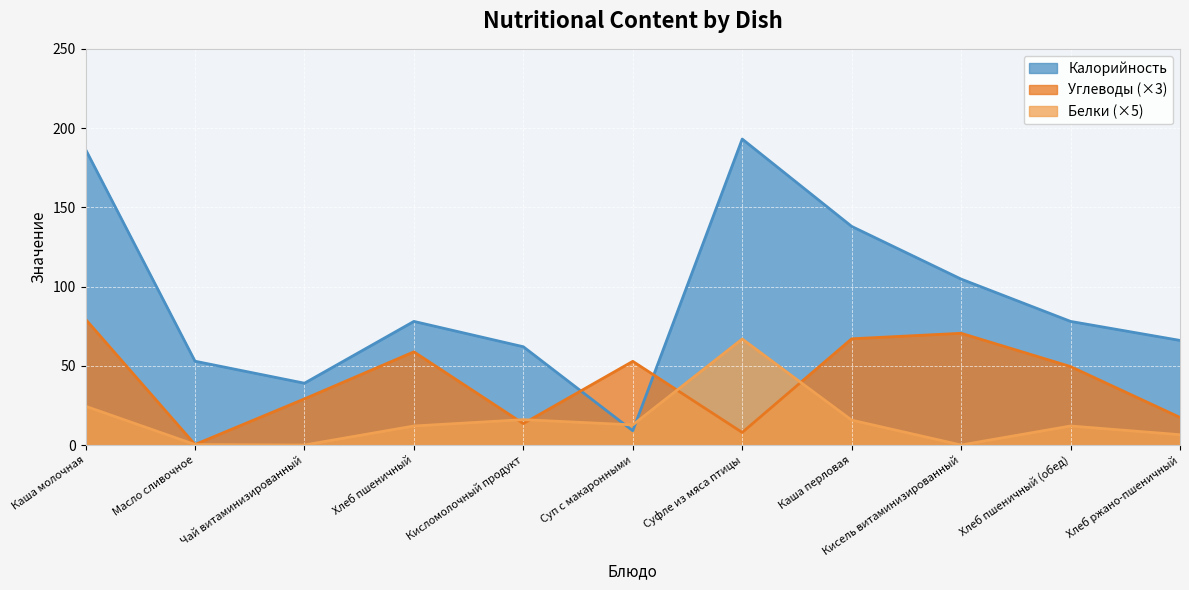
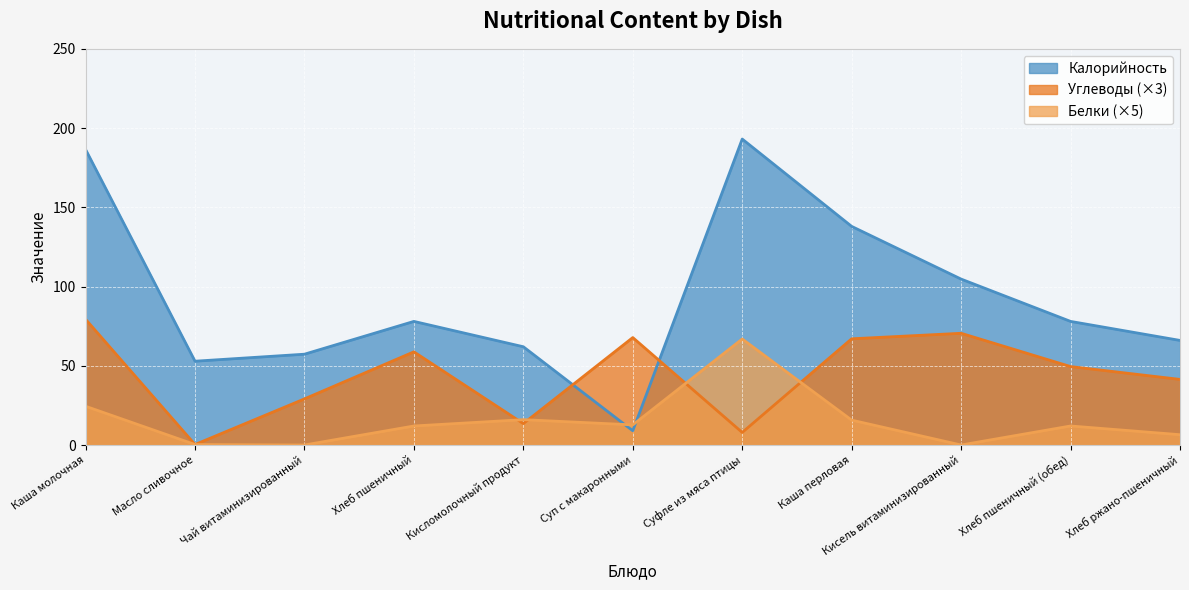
  {
    "Калорийность": {
      "Каша молочная": 187,
      "Масло сливочное": 53,
-     "Чай витаминизированный": 39,
+     "Чай витаминизированный": 57,
      "Хлеб пшеничный": 78,
      "Кисломолочный продукт": 62,
      "Суп с макаронными": 9,
      "Суфле из мяса птицы": 193,
      "Каша перловая": 138,
      "Кисель витаминизированный": 105,
      "Хлеб пшеничный (обед)": 78,
      "Хлеб ржано-пшеничный": 66
    },
    "Углеводы (×3)": {
      "Каша молочная": 79,
      "Чай витаминизированный": 29,
      "Хлеб пшеничный": 59,
      "Кисломолочный продукт": 14,
-     "Суп с макаронными": 53,
+     "Суп с макаронными": 68,
      "Суфле из мяса птицы": 8,
      "Каша перловая": 67,
      "Кисель витаминизированный": 71,
      "Хлеб пшеничный (обед)": 50,
-     "Хлеб ржано-пшеничный": 17
+     "Хлеб ржано-пшеничный": 41
    },
    "Белки (×5)": {
      "Каша молочная": 24,
      "Чай витаминизированный": 0,
      "Хлеб пшеничный": 12,
      "Кисломолочный продукт": 16,
      "Суп с макаронными": 13,
      "Суфле из мяса птицы": 67,
      "Каша перловая": 16,
      "Кисель витаминизированный": 0,
      "Хлеб пшеничный (обед)": 12,
      "Хлеб ржано-пшеничный": 7
    }
  }
